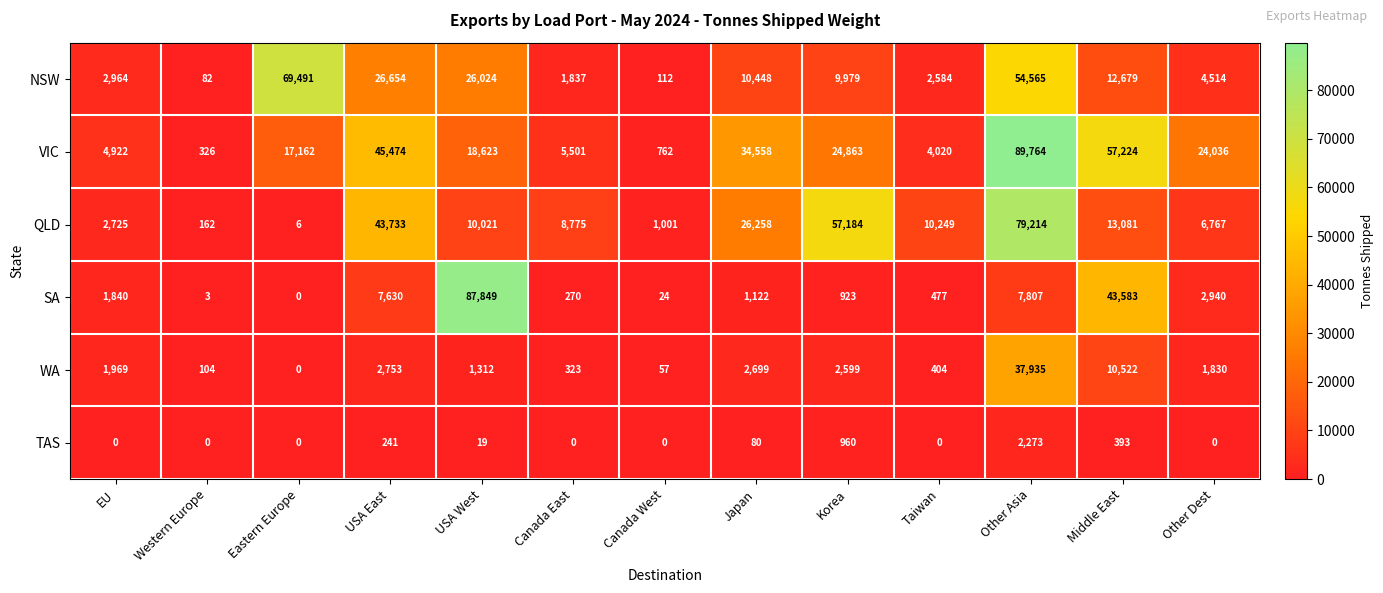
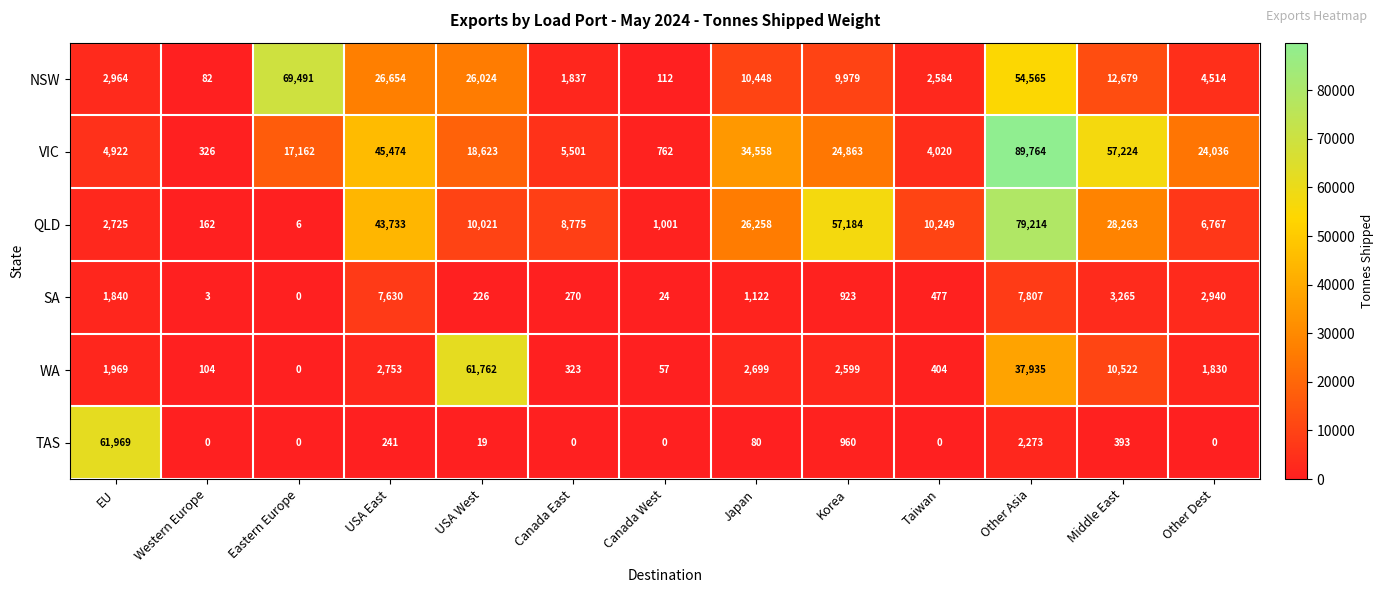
  {
    "NSW": {
      "EU": "2,964",
      "Western Europe": "82",
      "Eastern Europe": "69,491",
      "USA East": "26,654",
      "USA West": "26,024",
      "Canada East": "1,837",
      "Canada West": "112",
      "Japan": "10,448",
      "Korea": "9,979",
      "Taiwan": "2,584",
      "Other Asia": "54,565",
      "Middle East": "12,679",
      "Other Dest": "4,514"
    },
    "VIC": {
      "EU": "4,922",
      "Western Europe": "326",
      "Eastern Europe": "17,162",
      "USA East": "45,474",
      "USA West": "18,623",
      "Canada East": "5,501",
      "Canada West": "762",
      "Japan": "34,558",
      "Korea": "24,863",
      "Taiwan": "4,020",
      "Other Asia": "89,764",
      "Middle East": "57,224",
      "Other Dest": "24,036"
    },
    "QLD": {
      "EU": "2,725",
      "Western Europe": "162",
      "Eastern Europe": "6",
      "USA East": "43,733",
      "USA West": "10,021",
      "Canada East": "8,775",
      "Canada West": "1,001",
      "Japan": "26,258",
      "Korea": "57,184",
      "Taiwan": "10,249",
      "Other Asia": "79,214",
-     "Middle East": "13,081",
+     "Middle East": "28,263",
      "Other Dest": "6,767"
    },
    "SA": {
      "EU": "1,840",
      "Western Europe": "3",
      "Eastern Europe": "0",
      "USA East": "7,630",
-     "USA West": "87,849",
+     "USA West": "226",
      "Canada East": "270",
      "Canada West": "24",
      "Japan": "1,122",
      "Korea": "923",
      "Taiwan": "477",
      "Other Asia": "7,807",
-     "Middle East": "43,583",
+     "Middle East": "3,265",
      "Other Dest": "2,940"
    },
    "WA": {
      "EU": "1,969",
      "Western Europe": "104",
      "Eastern Europe": "0",
      "USA East": "2,753",
-     "USA West": "1,312",
+     "USA West": "61,762",
      "Canada East": "323",
      "Canada West": "57",
      "Japan": "2,699",
      "Korea": "2,599",
      "Taiwan": "404",
      "Other Asia": "37,935",
      "Middle East": "10,522",
      "Other Dest": "1,830"
    },
    "TAS": {
-     "EU": "0",
+     "EU": "61,969",
      "Western Europe": "0",
      "Eastern Europe": "0",
      "USA East": "241",
      "USA West": "19",
      "Canada East": "0",
      "Canada West": "0",
      "Japan": "80",
      "Korea": "960",
      "Taiwan": "0",
      "Other Asia": "2,273",
      "Middle East": "393",
      "Other Dest": "0"
    }
  }
